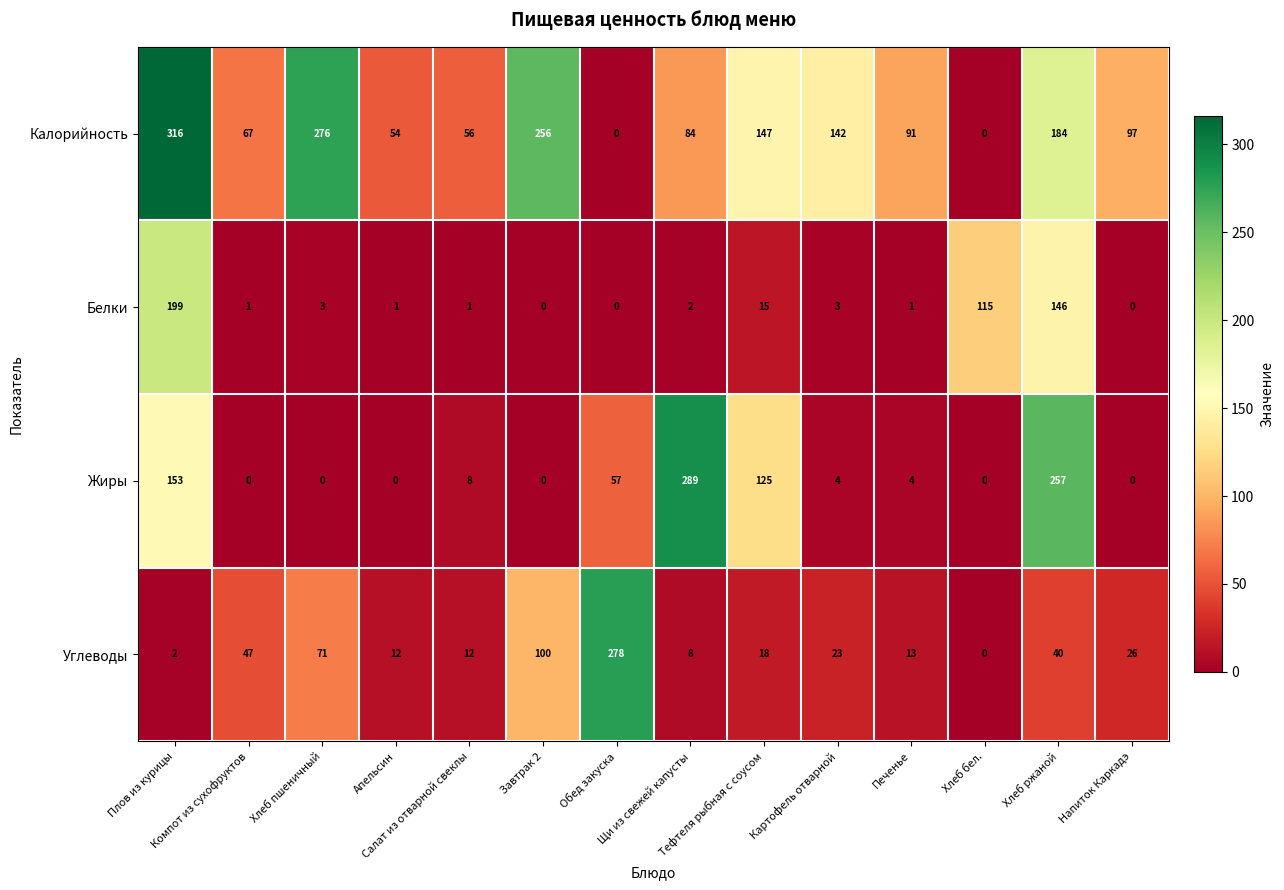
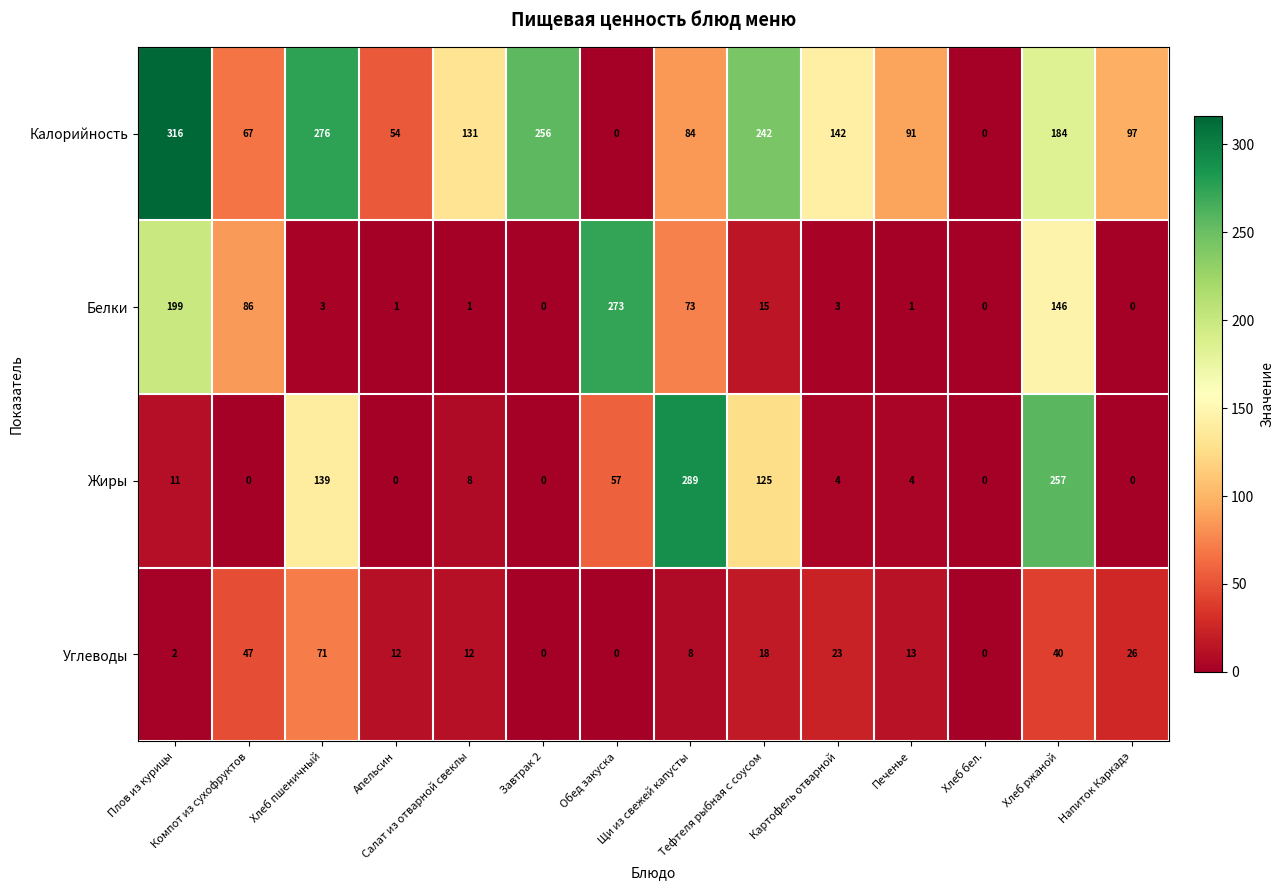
  {
    "Калорийность": {
      "Плов из курицы": 316,
      "Компот из сухофруктов": 67,
      "Хлеб пшеничный": 276,
      "Апельсин": 54,
-     "Салат из отварной свеклы": 56,
+     "Салат из отварной свеклы": 131,
      "Завтрак 2": 256,
      "Обед закуска": 0,
      "Щи из свежей капусты": 84,
-     "Тефтеля рыбная с соусом": 147,
+     "Тефтеля рыбная с соусом": 242,
      "Картофель отварной": 142,
      "Печенье": 91,
      "Хлеб бел.": 0,
      "Хлеб ржаной": 184,
      "Напиток Каркадэ": 97
    },
    "Белки": {
      "Плов из курицы": 199,
-     "Компот из сухофруктов": 1,
+     "Компот из сухофруктов": 86,
      "Хлеб пшеничный": 3,
      "Апельсин": 1,
      "Салат из отварной свеклы": 1,
      "Завтрак 2": 0,
-     "Обед закуска": 0,
-     "Щи из свежей капусты": 2,
+     "Обед закуска": 273,
+     "Щи из свежей капусты": 73,
      "Тефтеля рыбная с соусом": 15,
      "Картофель отварной": 3,
      "Печенье": 1,
-     "Хлеб бел.": 115,
+     "Хлеб бел.": 0,
      "Хлеб ржаной": 146,
      "Напиток Каркадэ": 0
    },
    "Жиры": {
-     "Плов из курицы": 153,
+     "Плов из курицы": 11,
      "Компот из сухофруктов": 0,
-     "Хлеб пшеничный": 0,
+     "Хлеб пшеничный": 139,
      "Апельсин": 0,
      "Салат из отварной свеклы": 8,
      "Завтрак 2": 0,
      "Обед закуска": 57,
      "Щи из свежей капусты": 289,
      "Тефтеля рыбная с соусом": 125,
      "Картофель отварной": 4,
      "Печенье": 4,
      "Хлеб бел.": 0,
      "Хлеб ржаной": 257,
      "Напиток Каркадэ": 0
    },
    "Углеводы": {
      "Плов из курицы": 2,
      "Компот из сухофруктов": 47,
      "Хлеб пшеничный": 71,
      "Апельсин": 12,
      "Салат из отварной свеклы": 12,
-     "Завтрак 2": 100,
-     "Обед закуска": 278,
+     "Завтрак 2": 0,
+     "Обед закуска": 0,
      "Щи из свежей капусты": 8,
      "Тефтеля рыбная с соусом": 18,
      "Картофель отварной": 23,
      "Печенье": 13,
      "Хлеб бел.": 0,
      "Хлеб ржаной": 40,
      "Напиток Каркадэ": 26
    }
  }
